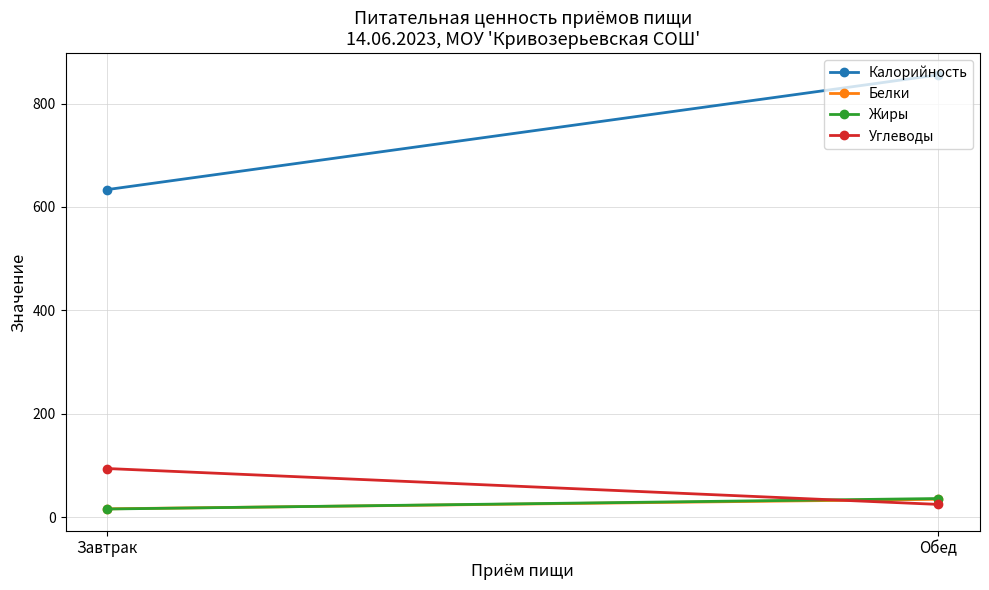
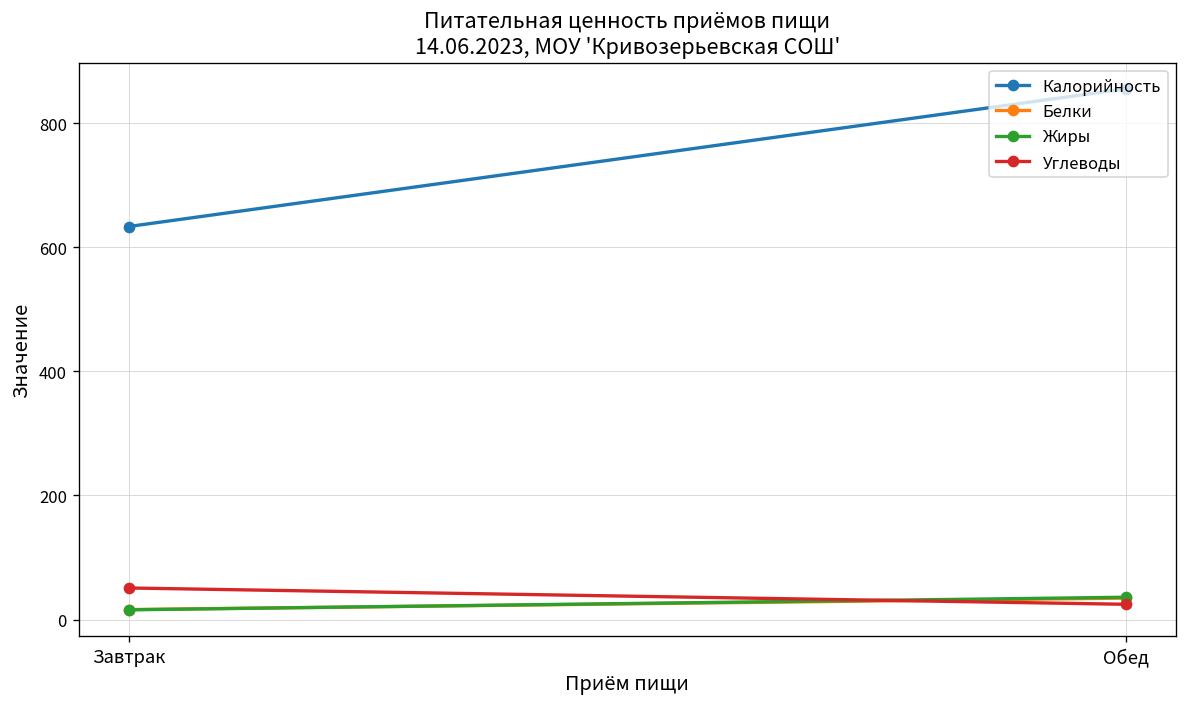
  {
    "Калорийность": {
      "Завтрак": 630
    },
    "Углеводы": {
-     "Завтрак": 90,
+     "Завтрак": 50,
      "Обед": 20
    }
  }
